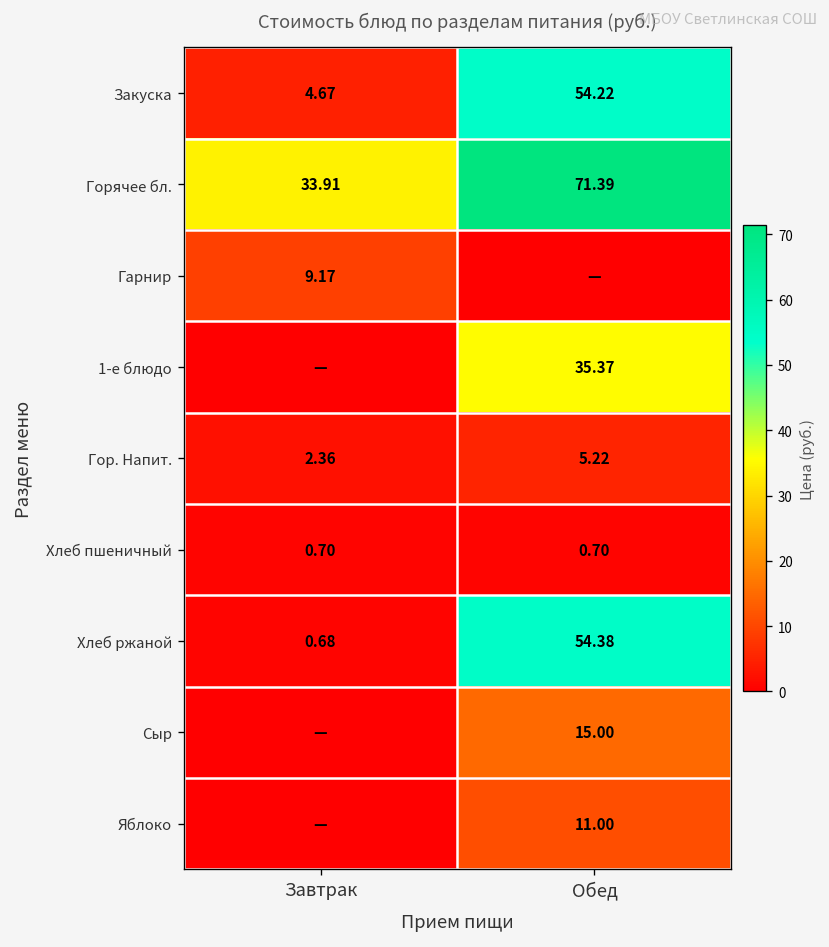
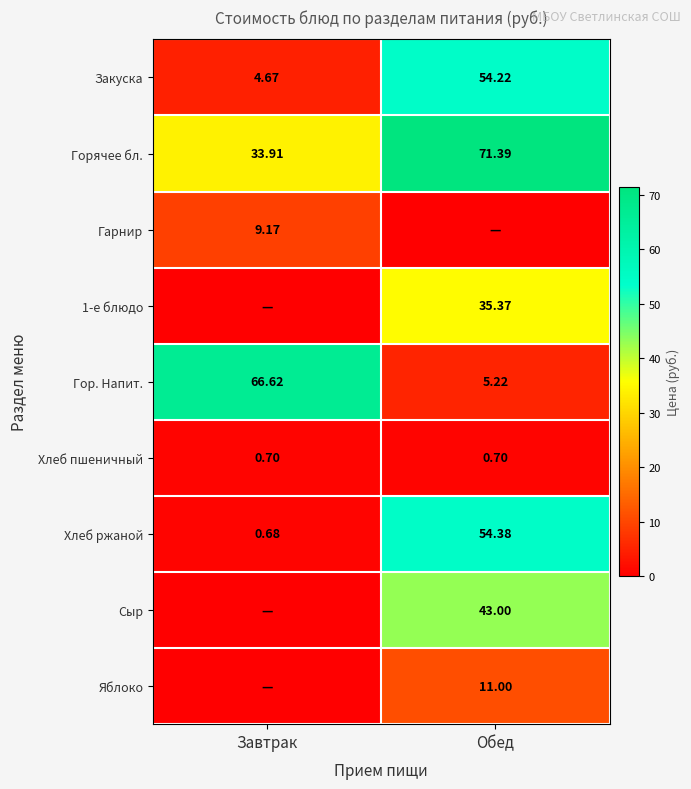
  {
    "Закуска": {
      "Завтрак": 4.67,
      "Обед": 54.22
    },
    "Горячее бл.": {
      "Завтрак": 33.91,
      "Обед": 71.39
    },
    "Гарнир": {
      "Завтрак": 9.17
    },
    "1-е блюдо": {
      "Обед": 35.37
    },
    "Гор. Напит.": {
-     "Завтрак": 2.36,
+     "Завтрак": 66.62,
      "Обед": 5.22
    },
    "Хлеб пшеничный": {
      "Завтрак": 0.70,
      "Обед": 0.70
    },
    "Хлеб ржаной": {
      "Завтрак": 0.68,
      "Обед": 54.38
    },
    "Сыр": {
-     "Обед": 15.00
+     "Обед": 43.00
    },
    "Яблоко": {
      "Обед": 11.00
    }
  }
